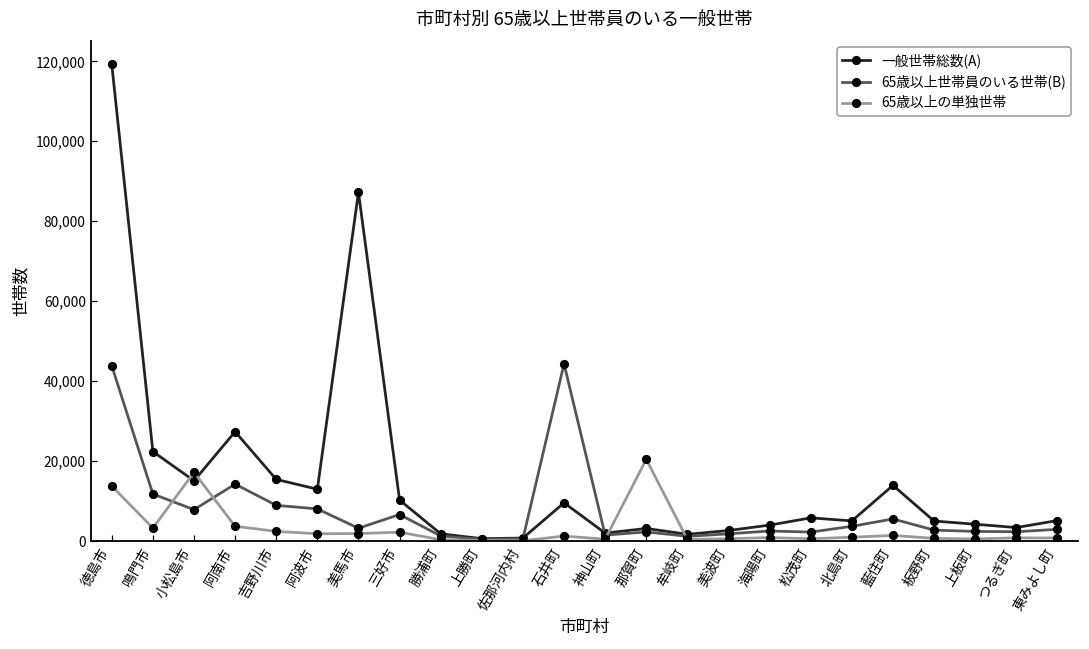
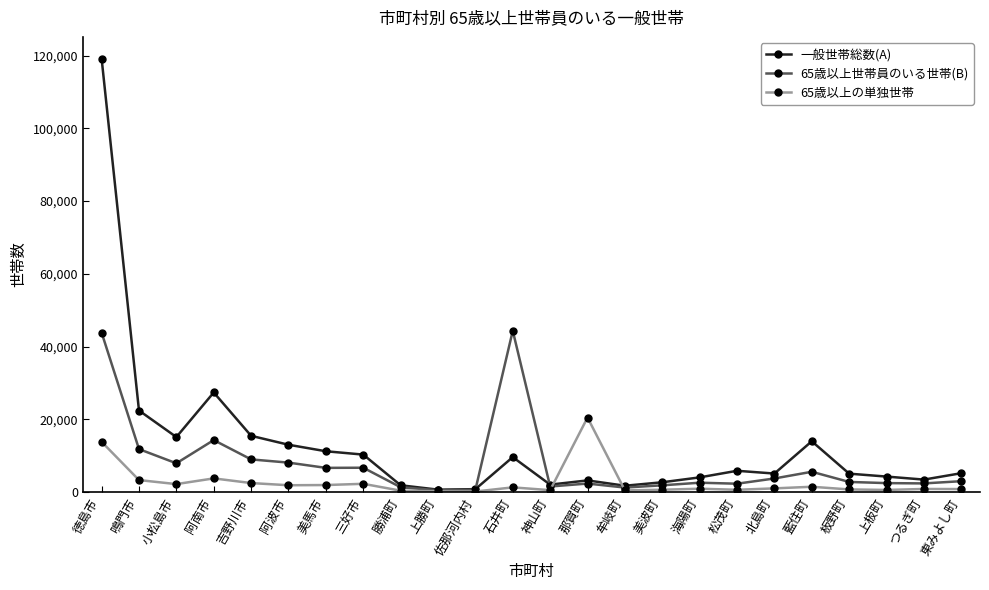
  {
    "一般世帯総数(A)": {
      "徳島市": "119,000",
      "鳴門市": "22,000",
      "小松島市": "15,000",
      "阿南市": "27,000",
      "吉野川市": "15,000",
      "阿波市": "13,000",
-     "美馬市": "87,000",
+     "美馬市": "11,000",
      "三好市": "10,000",
      "石井町": "10,000",
      "那賀町": "3,000",
      "美波町": "3,000",
      "海陽町": "4,000",
      "松茂町": "6,000",
      "北島町": "5,000",
      "藍住町": "14,000",
      "板野町": "5,000",
      "上板町": "4,000",
      "つるぎ町": "3,000",
      "東みよし町": "5,000"
    },
    "65歳以上世帯員のいる世帯(B)": {
      "徳島市": "44,000",
      "鳴門市": "12,000",
      "小松島市": "8,000",
      "阿南市": "14,000",
      "吉野川市": "9,000",
      "阿波市": "8,000",
-     "美馬市": "3,000",
+     "美馬市": "7,000",
      "三好市": "7,000",
      "石井町": "44,000",
      "那賀町": "2,000",
      "美波町": "2,000",
      "海陽町": "3,000",
      "松茂町": "2,000",
      "北島町": "4,000",
      "藍住町": "6,000",
      "板野町": "3,000",
      "上板町": "2,000",
      "つるぎ町": "2,000",
      "東みよし町": "3,000"
    },
    "65歳以上の単独世帯": {
      "徳島市": "14,000",
      "鳴門市": "3,000",
-     "小松島市": "17,000",
+     "小松島市": "2,000",
      "阿南市": "4,000",
      "吉野川市": "2,000",
      "阿波市": "2,000",
      "美馬市": "2,000",
      "三好市": "2,000",
      "勝浦町": "0",
      "石井町": "1,000",
      "神山町": "0",
      "那賀町": "20,000",
      "牟岐町": "0",
      "美波町": "1,000",
      "海陽町": "1,000",
      "松茂町": "1,000",
      "北島町": "1,000",
      "藍住町": "1,000",
      "板野町": "1,000",
      "上板町": "1,000",
      "つるぎ町": "1,000",
      "東みよし町": "1,000"
    }
  }
